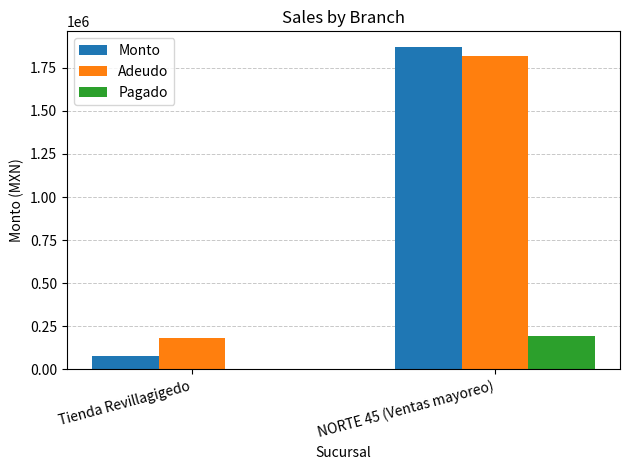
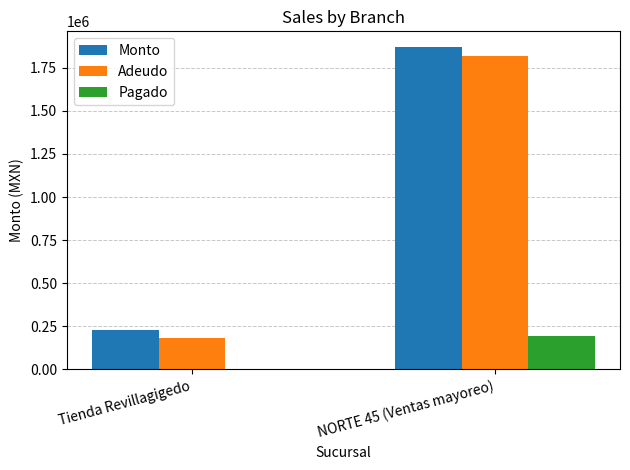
  {
    "Monto": {
-     "Tienda Revillagigedo": 80000,
+     "Tienda Revillagigedo": 230000,
      "NORTE 45 (Ventas mayoreo)": 1870000
    },
    "Adeudo": {
      "Tienda Revillagigedo": 180000,
      "NORTE 45 (Ventas mayoreo)": 1820000
    },
    "Pagado": {
      "Tienda Revillagigedo": 0,
      "NORTE 45 (Ventas mayoreo)": 190000
    }
  }
